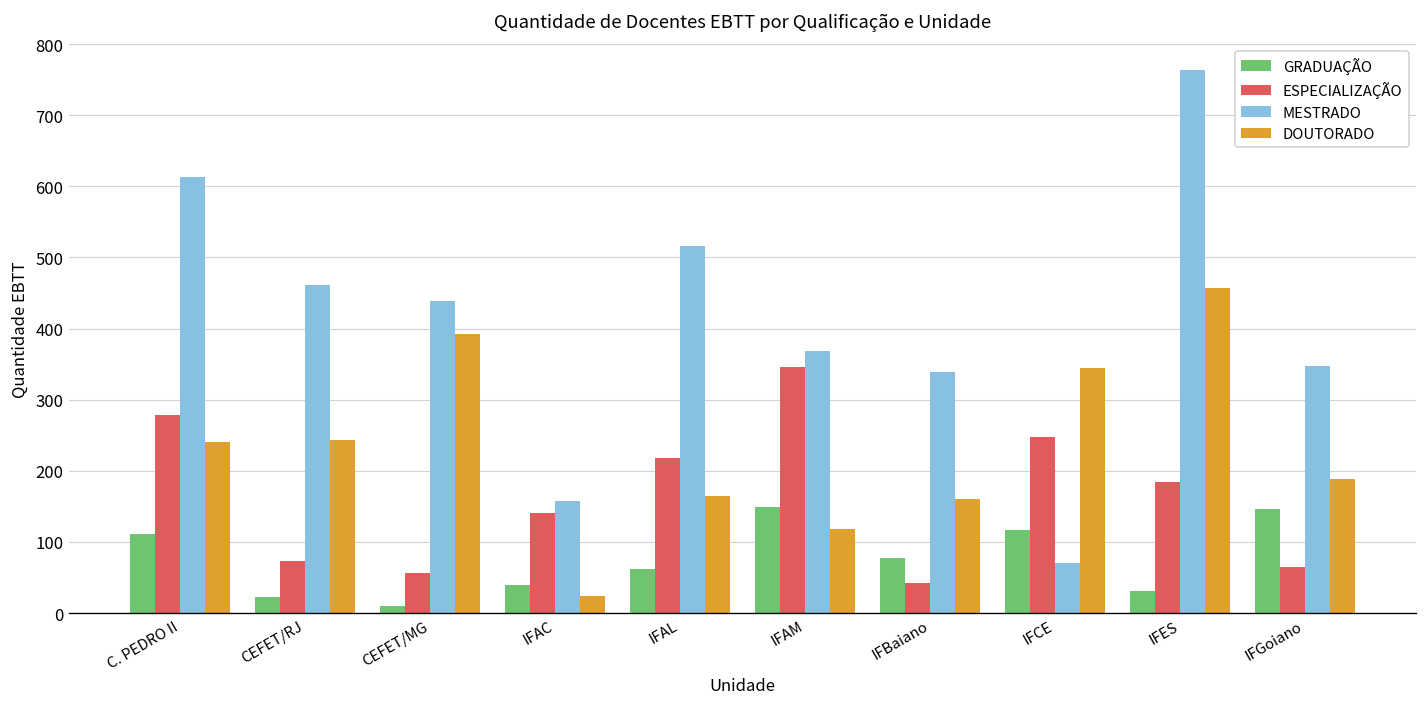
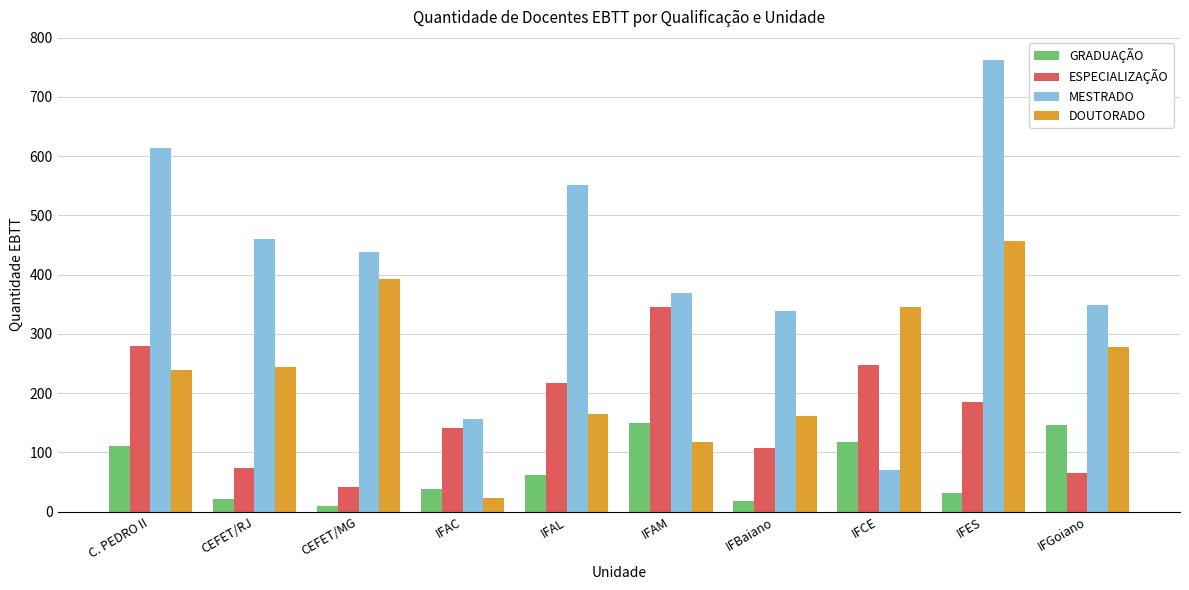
  {
    "GRADUAÇÃO": {
      "C. PEDRO II": 110,
      "CEFET/RJ": 20,
      "CEFET/MG": 10,
      "IFAC": 40,
      "IFAL": 60,
      "IFAM": 150,
-     "IFBaiano": 80,
+     "IFBaiano": 20,
      "IFCE": 120,
      "IFES": 30,
      "IFGoiano": 150
    },
    "ESPECIALIZAÇÃO": {
      "C. PEDRO II": 280,
      "CEFET/RJ": 70,
-     "CEFET/MG": 60,
+     "CEFET/MG": 40,
      "IFAC": 140,
      "IFAL": 220,
      "IFAM": 350,
-     "IFBaiano": 40,
+     "IFBaiano": 110,
      "IFCE": 250,
      "IFES": 190,
      "IFGoiano": 70
    },
    "MESTRADO": {
      "C. PEDRO II": 610,
      "CEFET/RJ": 460,
      "CEFET/MG": 440,
      "IFAC": 160,
-     "IFAL": 520,
+     "IFAL": 550,
      "IFAM": 370,
      "IFBaiano": 340,
      "IFCE": 70,
      "IFES": 760,
      "IFGoiano": 350
    },
    "DOUTORADO": {
      "C. PEDRO II": 240,
      "CEFET/RJ": 240,
      "CEFET/MG": 390,
      "IFAC": 20,
      "IFAL": 170,
      "IFAM": 120,
      "IFBaiano": 160,
      "IFCE": 350,
      "IFES": 460,
-     "IFGoiano": 190
+     "IFGoiano": 280
    }
  }
